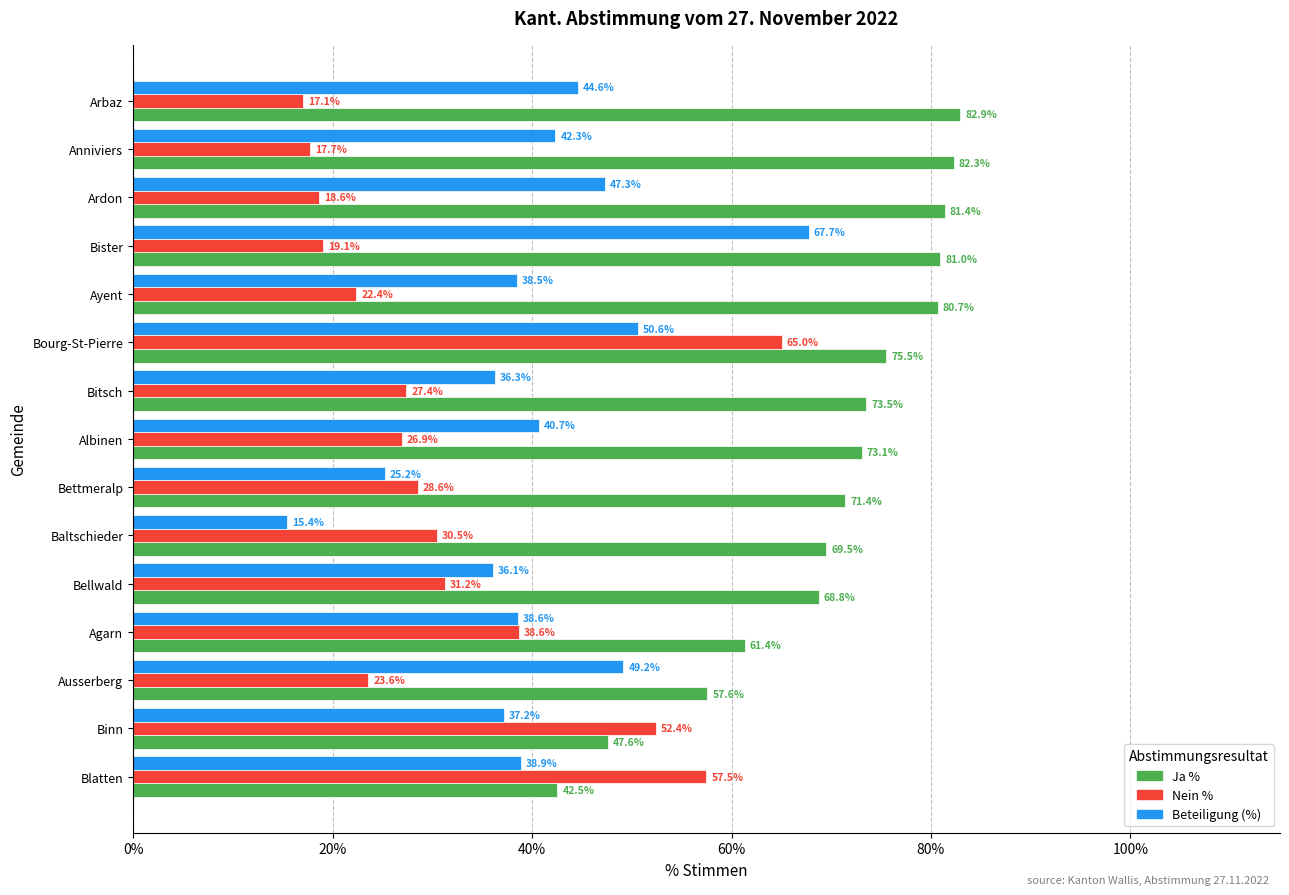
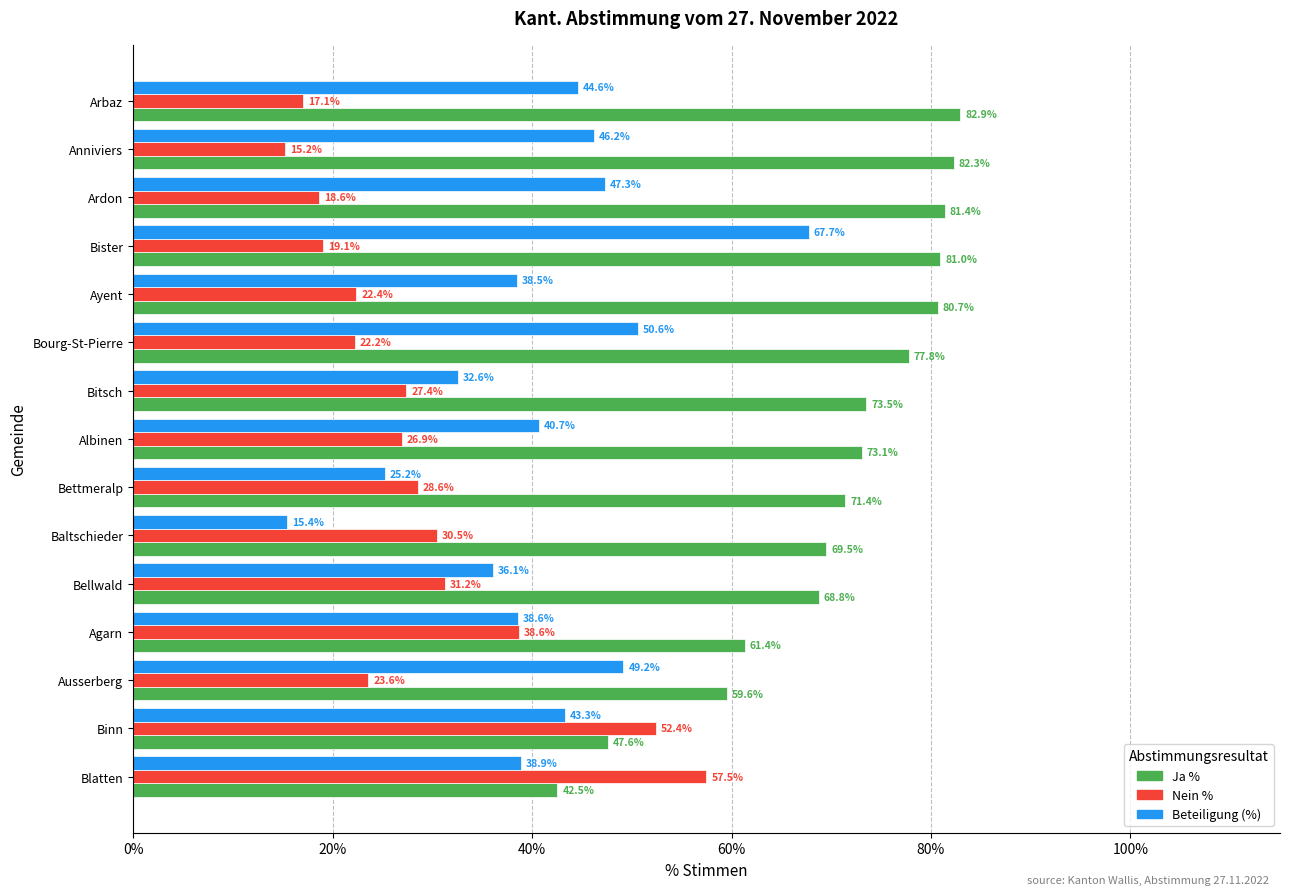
  {
    "Ja %": {
      "Arbaz": "82.9%",
      "Anniviers": "82.3%",
      "Ardon": "81.4%",
      "Bister": "81.0%",
      "Ayent": "80.7%",
-     "Bourg-St-Pierre": "75.5%",
+     "Bourg-St-Pierre": "77.8%",
      "Bitsch": "73.5%",
      "Albinen": "73.1%",
      "Bettmeralp": "71.4%",
      "Baltschieder": "69.5%",
      "Bellwald": "68.8%",
      "Agarn": "61.4%",
-     "Ausserberg": "57.6%",
+     "Ausserberg": "59.6%",
      "Binn": "47.6%",
      "Blatten": "42.5%"
    },
    "Nein %": {
      "Arbaz": "17.1%",
-     "Anniviers": "17.7%",
+     "Anniviers": "15.2%",
      "Ardon": "18.6%",
      "Bister": "19.1%",
      "Ayent": "22.4%",
-     "Bourg-St-Pierre": "65.0%",
+     "Bourg-St-Pierre": "22.2%",
      "Bitsch": "27.4%",
      "Albinen": "26.9%",
      "Bettmeralp": "28.6%",
      "Baltschieder": "30.5%",
      "Bellwald": "31.2%",
      "Agarn": "38.6%",
      "Ausserberg": "23.6%",
      "Binn": "52.4%",
      "Blatten": "57.5%"
    },
    "Beteiligung (%)": {
      "Arbaz": "44.6%",
-     "Anniviers": "42.3%",
+     "Anniviers": "46.2%",
      "Ardon": "47.3%",
      "Bister": "67.7%",
      "Ayent": "38.5%",
      "Bourg-St-Pierre": "50.6%",
-     "Bitsch": "36.3%",
+     "Bitsch": "32.6%",
      "Albinen": "40.7%",
      "Bettmeralp": "25.2%",
      "Baltschieder": "15.4%",
      "Bellwald": "36.1%",
      "Agarn": "38.6%",
      "Ausserberg": "49.2%",
-     "Binn": "37.2%",
+     "Binn": "43.3%",
      "Blatten": "38.9%"
    }
  }
